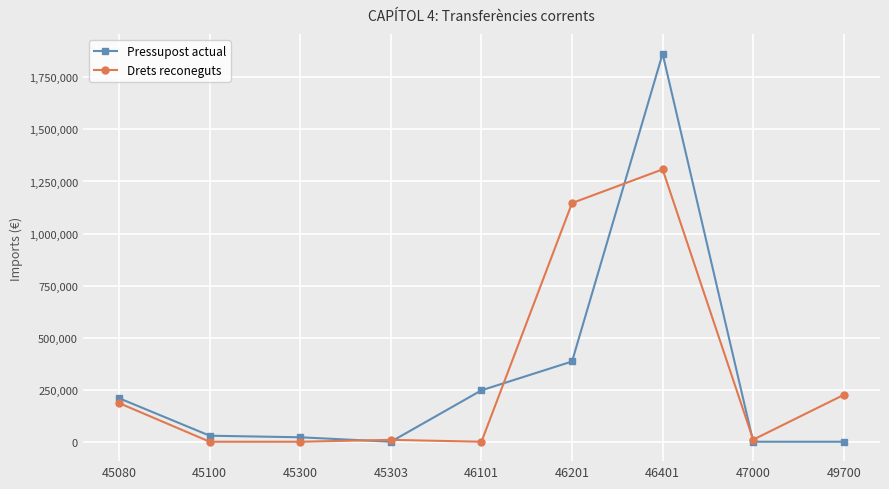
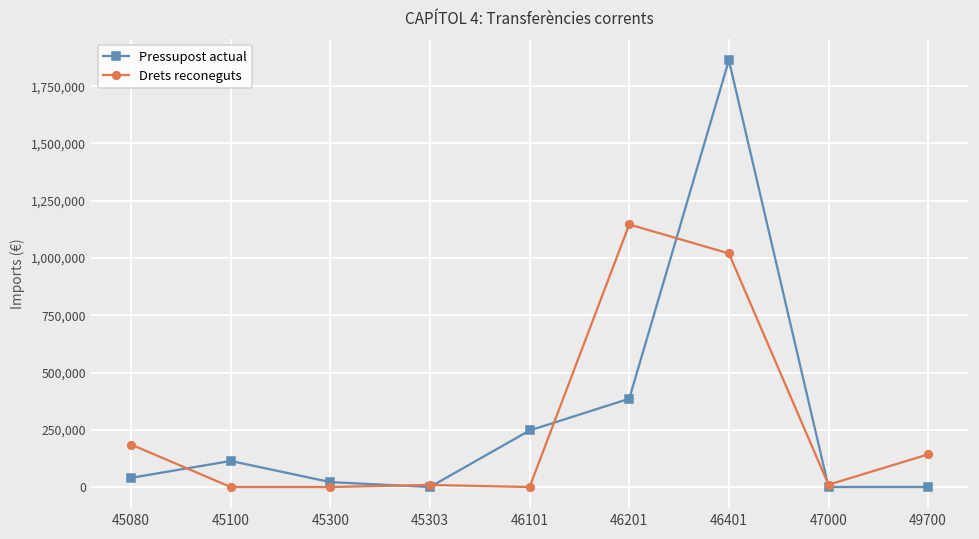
  {
    "Pressupost actual": {
-     "45080": "210,000",
-     "45100": "30,000",
+     "45080": "40,000",
+     "45100": "110,000",
      "45300": "20,000",
      "46101": "250,000",
      "46201": "390,000",
      "46401": "1,860,000",
      "49700": "0"
    },
    "Drets reconeguts": {
      "45080": "190,000",
      "45100": "0",
      "45300": "0",
      "46101": "0",
      "46201": "1,150,000",
-     "46401": "1,310,000",
-     "49700": "230,000"
+     "46401": "1,020,000",
+     "49700": "140,000"
    }
  }
